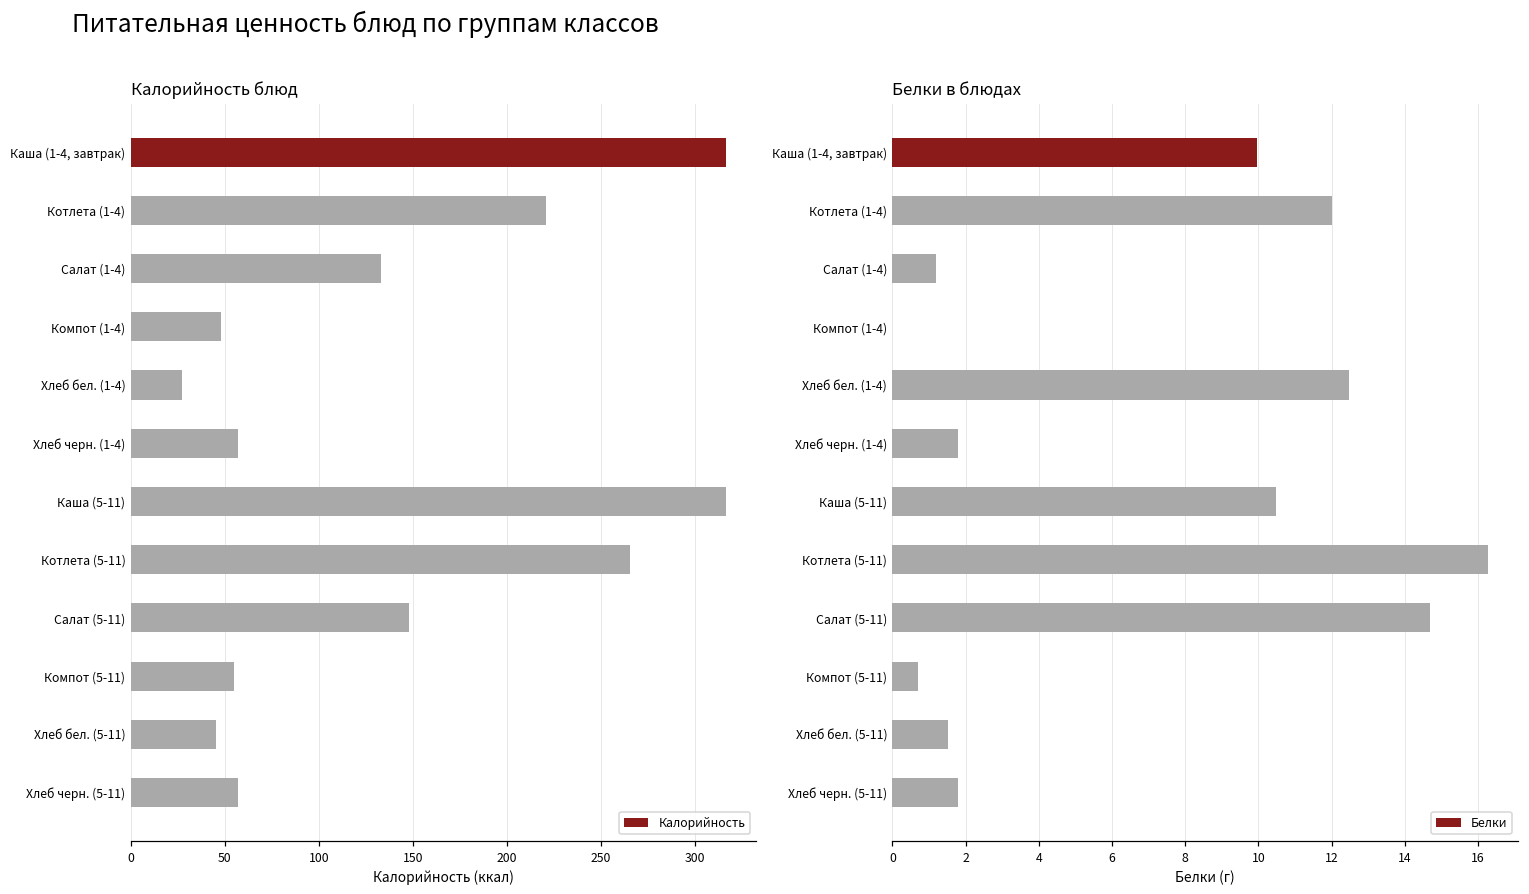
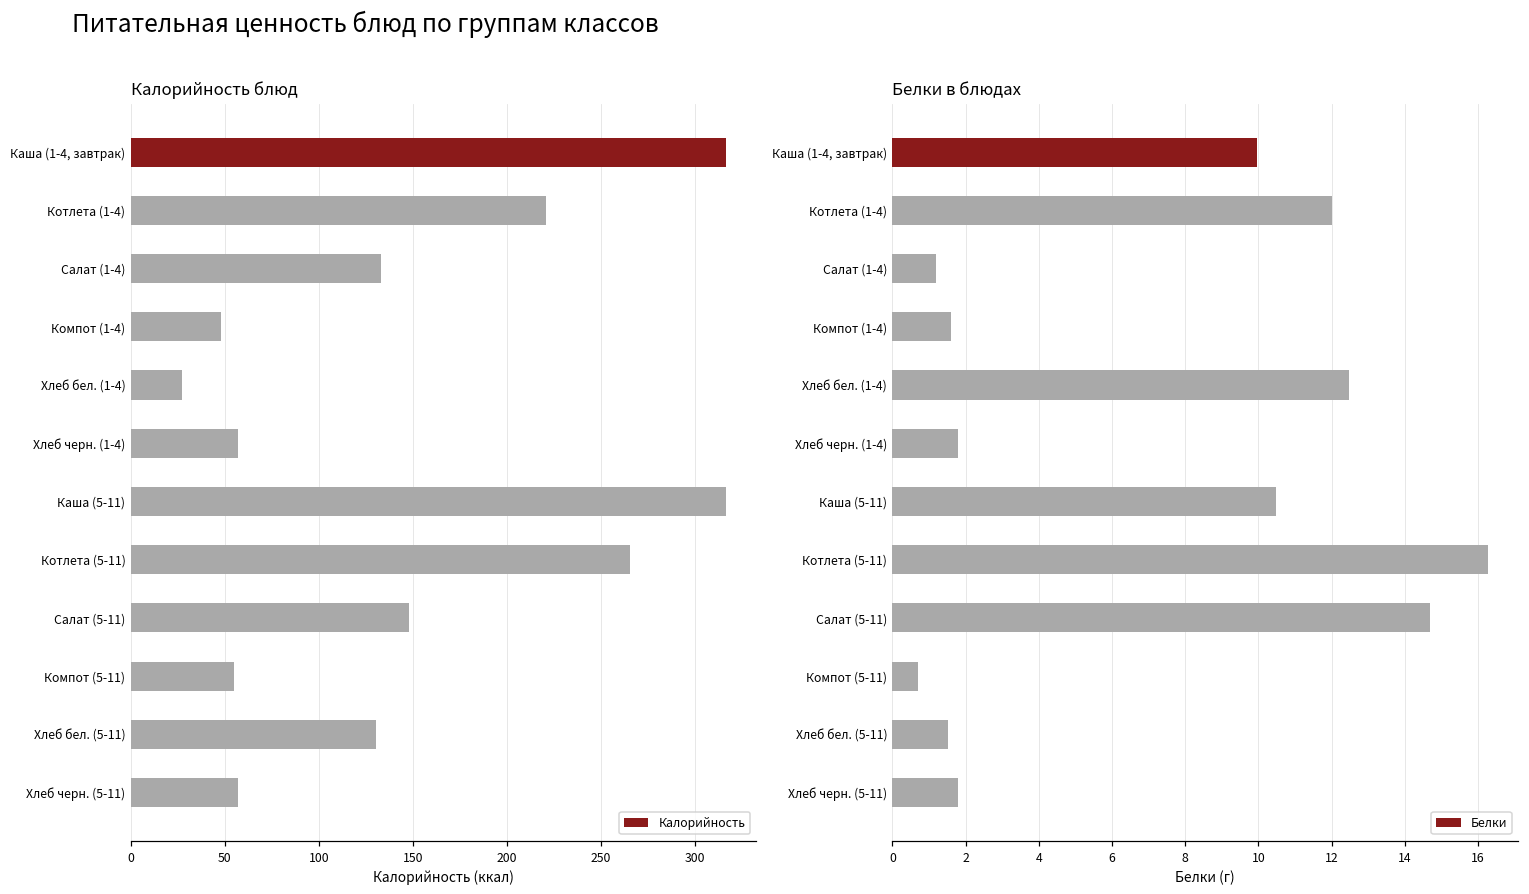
  {
    "Калорийность блюд": {
      "Каша (1-4, завтрак)": 317,
      "Котлета (1-4)": 221,
      "Салат (1-4)": 133,
      "Компот (1-4)": 48,
      "Хлеб бел. (1-4)": 27,
      "Хлеб черн. (1-4)": 57,
      "Каша (5-11)": 317,
      "Котлета (5-11)": 265,
      "Салат (5-11)": 148,
      "Компот (5-11)": 55,
-     "Хлеб бел. (5-11)": 45,
+     "Хлеб бел. (5-11)": 131,
      "Хлеб черн. (5-11)": 57
    },
    "Белки в блюдах": {
      "Каша (1-4, завтрак)": 10.0,
      "Котлета (1-4)": 12.0,
      "Салат (1-4)": 1.2,
-     "Компот (1-4)": 0.0,
+     "Компот (1-4)": 1.6,
      "Хлеб бел. (1-4)": 12.5,
      "Хлеб черн. (1-4)": 1.8,
      "Каша (5-11)": 10.5,
      "Котлета (5-11)": 16.3,
      "Салат (5-11)": 14.7,
      "Компот (5-11)": 0.7,
      "Хлеб бел. (5-11)": 1.5,
      "Хлеб черн. (5-11)": 1.8
    }
  }
